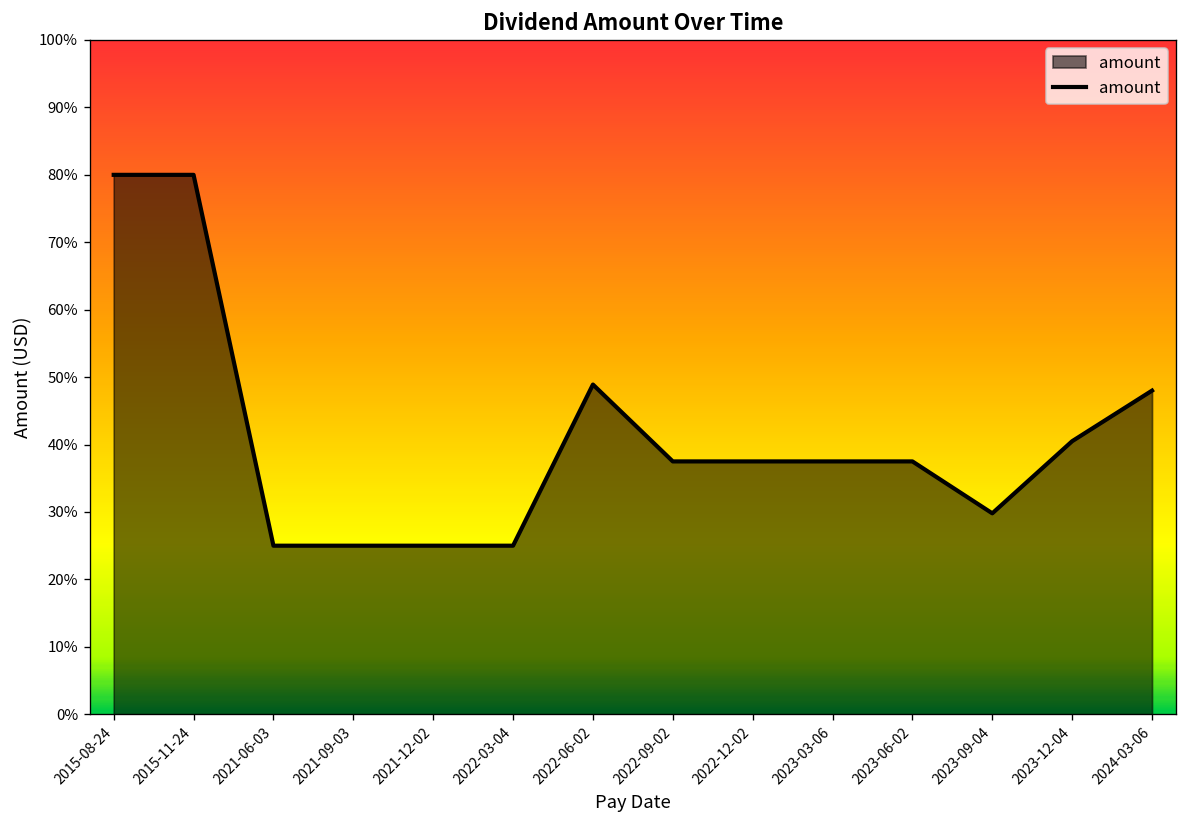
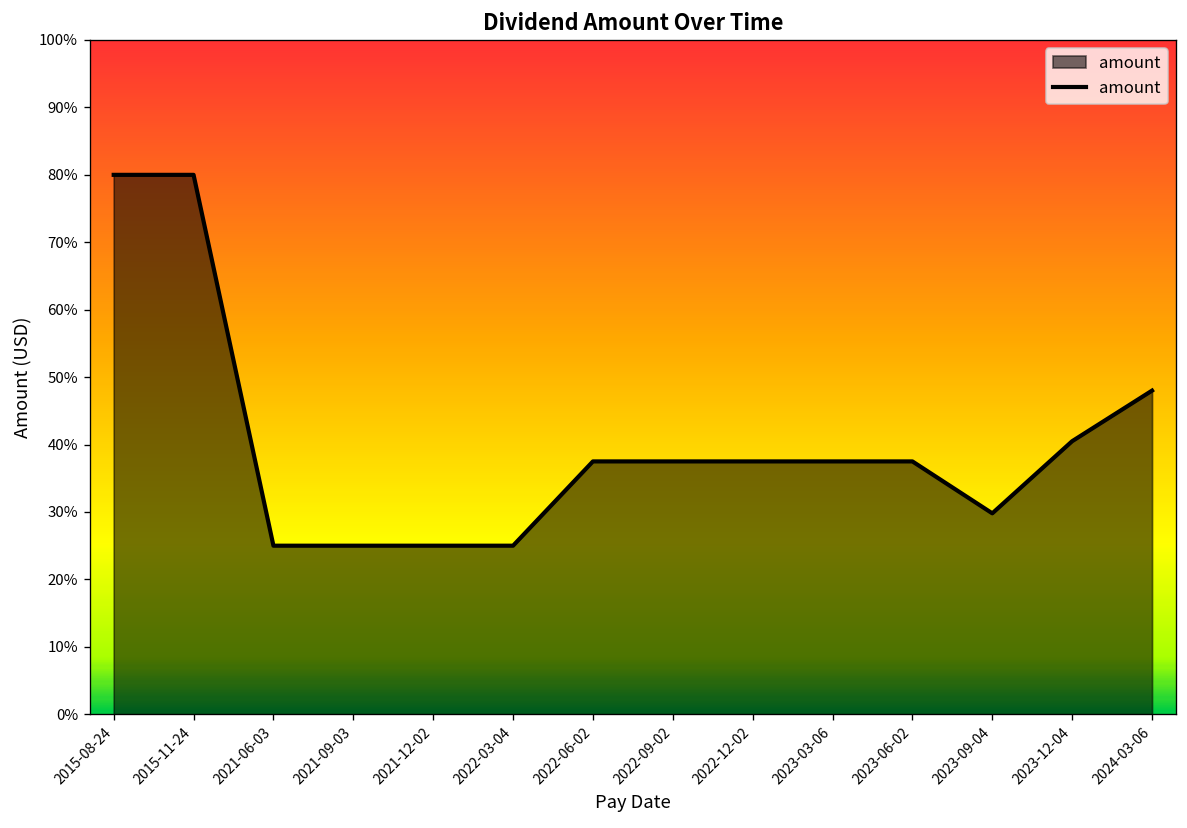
  {
    "2015-08-24": "80%",
    "2015-11-24": "80%",
    "2021-06-03": "25%",
    "2021-09-03": "25%",
    "2021-12-02": "25%",
    "2022-03-04": "25%",
-   "2022-06-02": "49%",
+   "2022-06-02": "38%",
    "2022-09-02": "38%",
    "2022-12-02": "38%",
    "2023-03-06": "38%",
    "2023-06-02": "38%",
    "2023-09-04": "30%",
    "2023-12-04": "41%",
    "2024-03-06": "48%"
  }
